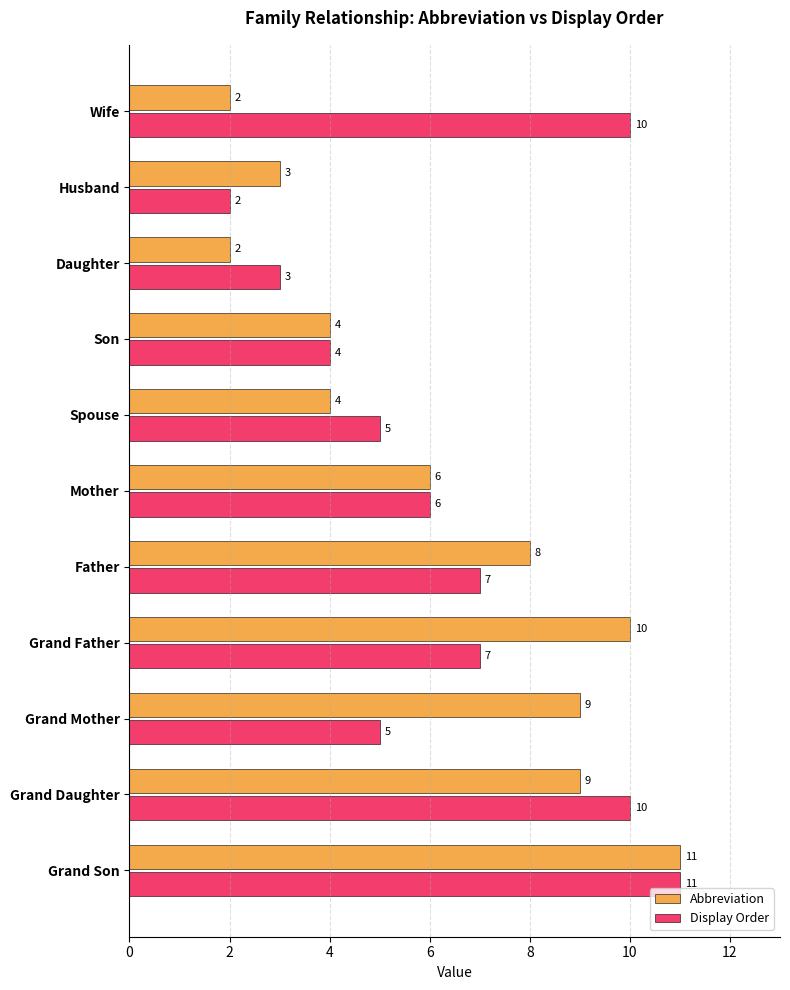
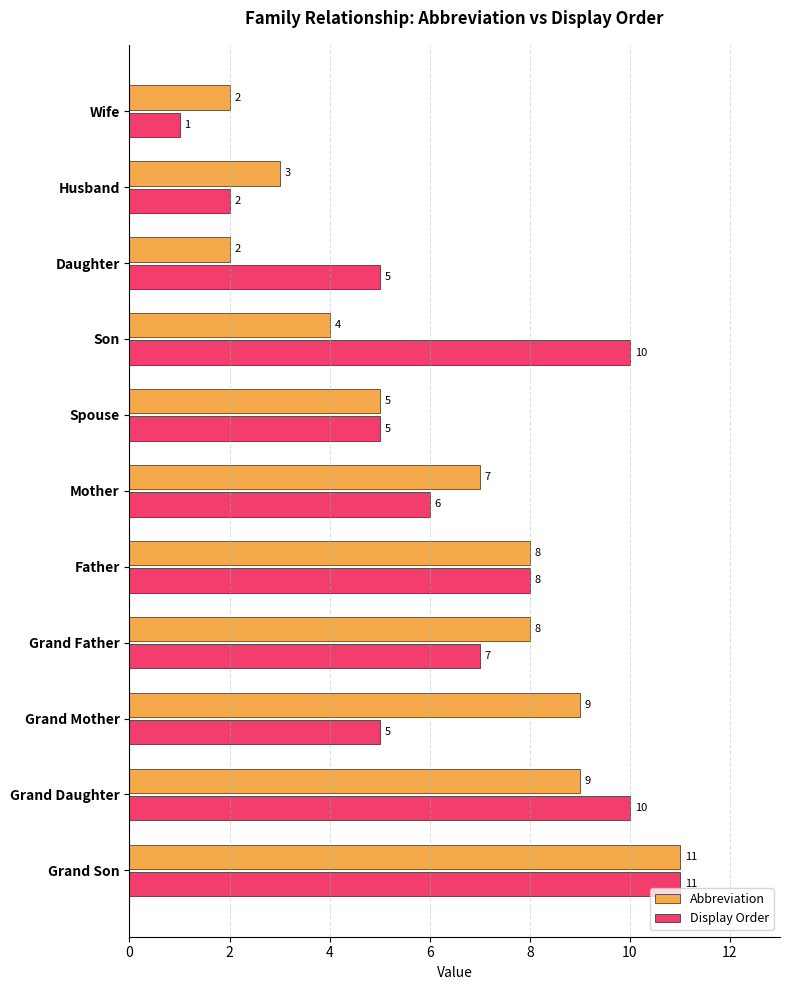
  {
    "Abbreviation": {
      "Wife": 2,
      "Husband": 3,
      "Daughter": 2,
      "Son": 4,
-     "Spouse": 4,
-     "Mother": 6,
+     "Spouse": 5,
+     "Mother": 7,
      "Father": 8,
-     "Grand Father": 10,
+     "Grand Father": 8,
      "Grand Mother": 9,
      "Grand Daughter": 9,
      "Grand Son": 11
    },
    "Display Order": {
-     "Wife": 10,
+     "Wife": 1,
      "Husband": 2,
-     "Daughter": 3,
-     "Son": 4,
+     "Daughter": 5,
+     "Son": 10,
      "Spouse": 5,
      "Mother": 6,
-     "Father": 7,
+     "Father": 8,
      "Grand Father": 7,
      "Grand Mother": 5,
      "Grand Daughter": 10
    }
  }
